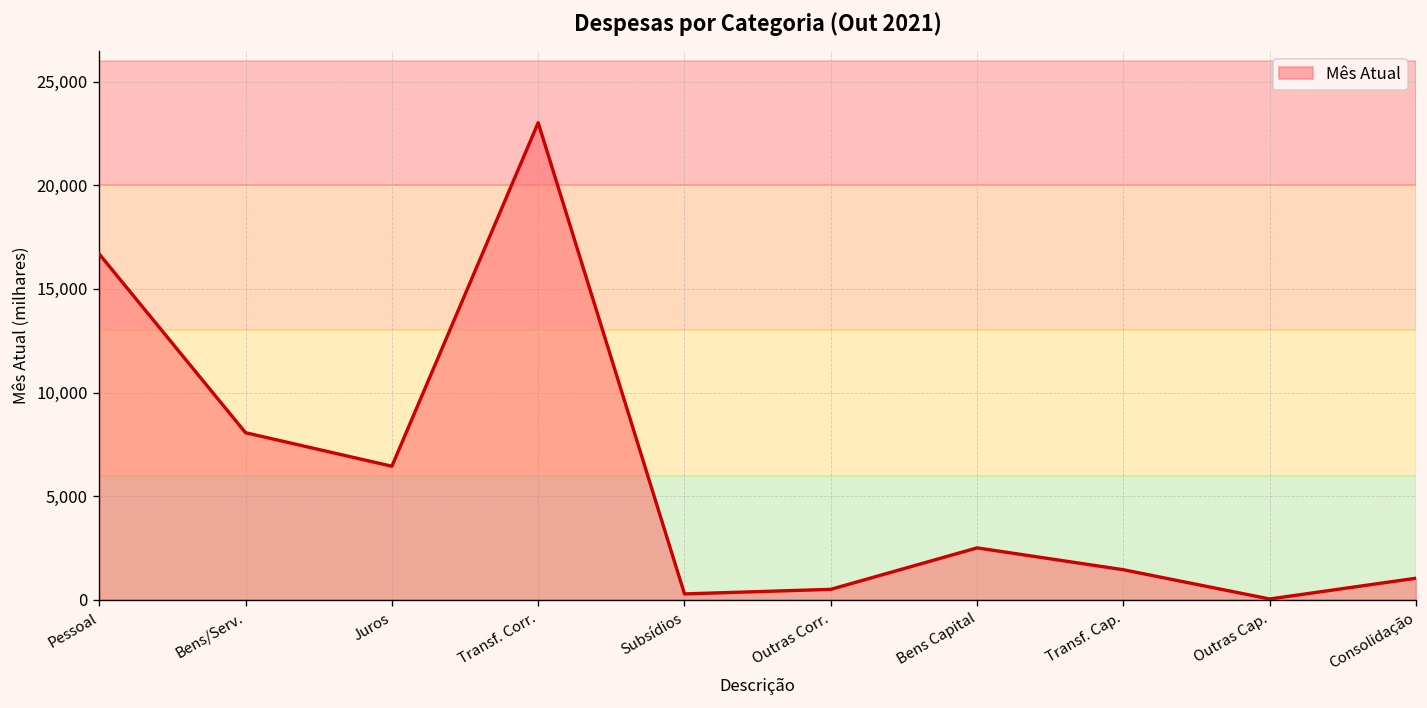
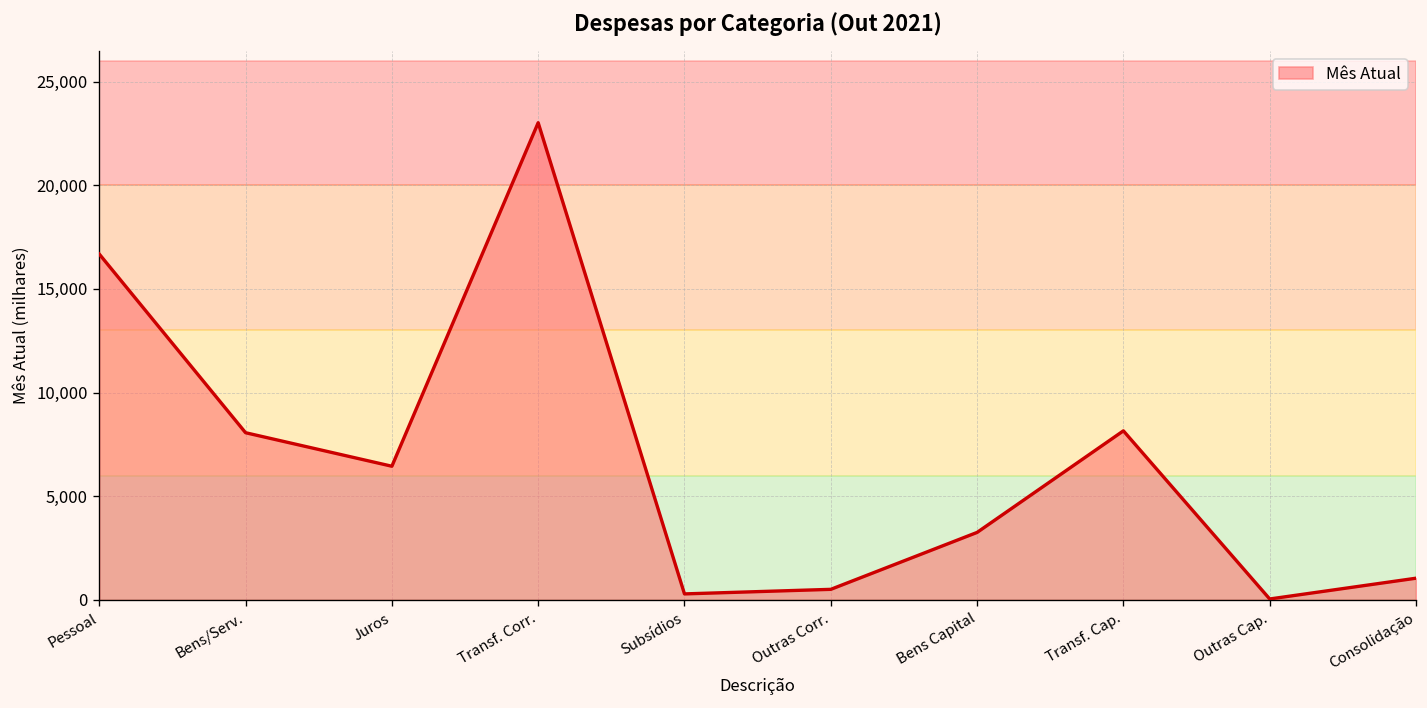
  {
    "Pessoal": "16,700",
    "Bens/Serv.": "8,100",
    "Juros": "6,400",
    "Transf. Corr.": "23,000",
    "Subsídios": "300",
    "Outras Corr.": "500",
-   "Bens Capital": "2,500",
-   "Transf. Cap.": "1,500",
+   "Bens Capital": "3,300",
+   "Transf. Cap.": "8,200",
    "Outras Cap.": "0",
    "Consolidação": "1,000"
  }
